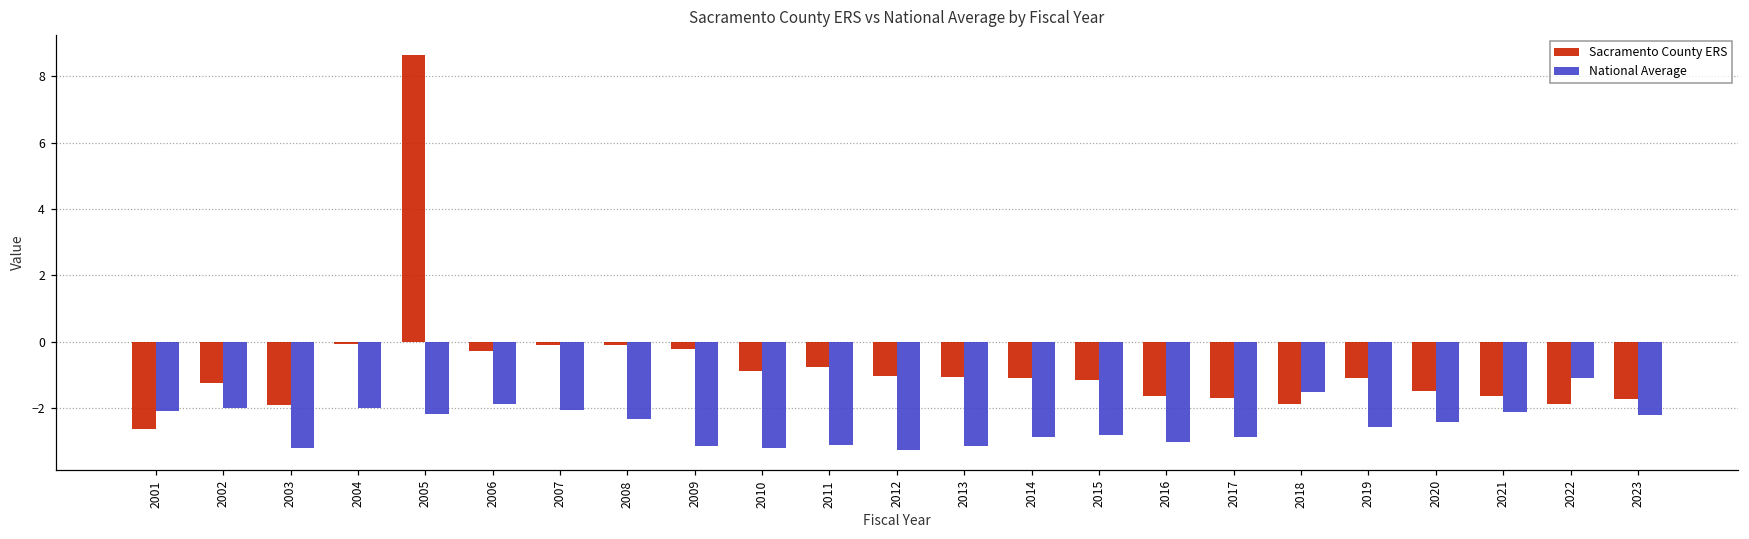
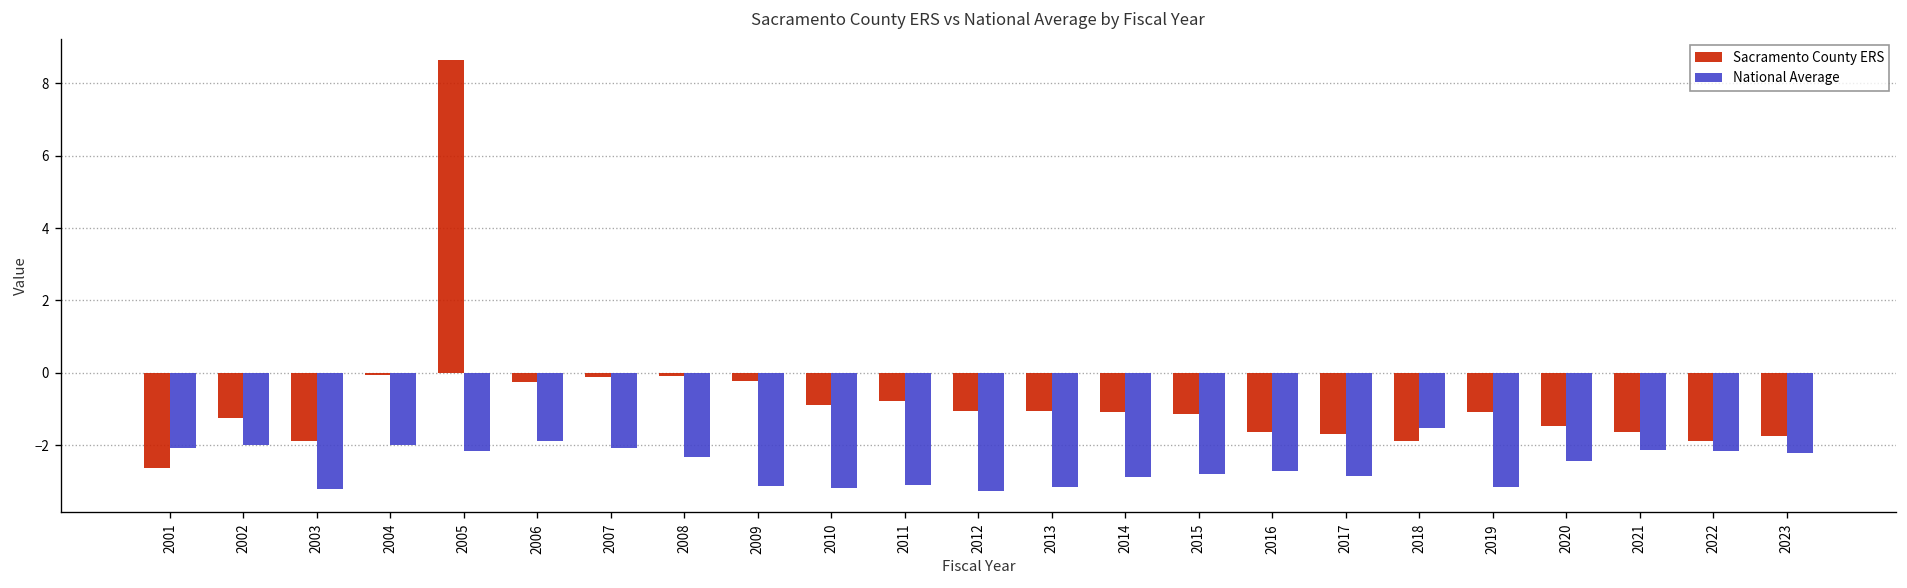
  {
    "Sacramento County ERS": {
      "2001": -2.6,
      "2002": -1.2,
      "2003": -1.9,
      "2005": 8.6,
      "2006": -0.3,
      "2007": -0.1,
      "2008": -0.1,
      "2009": -0.2,
      "2010": -0.9,
      "2011": -0.8,
      "2012": -1.0,
      "2013": -1.1,
      "2014": -1.1,
      "2015": -1.1,
      "2016": -1.6,
      "2017": -1.7,
      "2018": -1.9,
      "2019": -1.1,
      "2020": -1.5,
      "2021": -1.6,
      "2022": -1.9,
      "2023": -1.7
    },
    "National Average": {
      "2001": -2.1,
      "2002": -2.0,
      "2003": -3.2,
      "2004": -2.0,
      "2005": -2.2,
      "2006": -1.9,
      "2007": -2.1,
      "2008": -2.3,
      "2009": -3.1,
      "2010": -3.2,
      "2011": -3.1,
      "2012": -3.3,
      "2013": -3.1,
      "2014": -2.9,
      "2015": -2.8,
-     "2016": -3.0,
+     "2016": -2.7,
      "2017": -2.9,
      "2018": -1.5,
-     "2019": -2.6,
+     "2019": -3.2,
      "2020": -2.4,
      "2021": -2.1,
-     "2022": -1.1,
+     "2022": -2.1,
      "2023": -2.2
    }
  }
